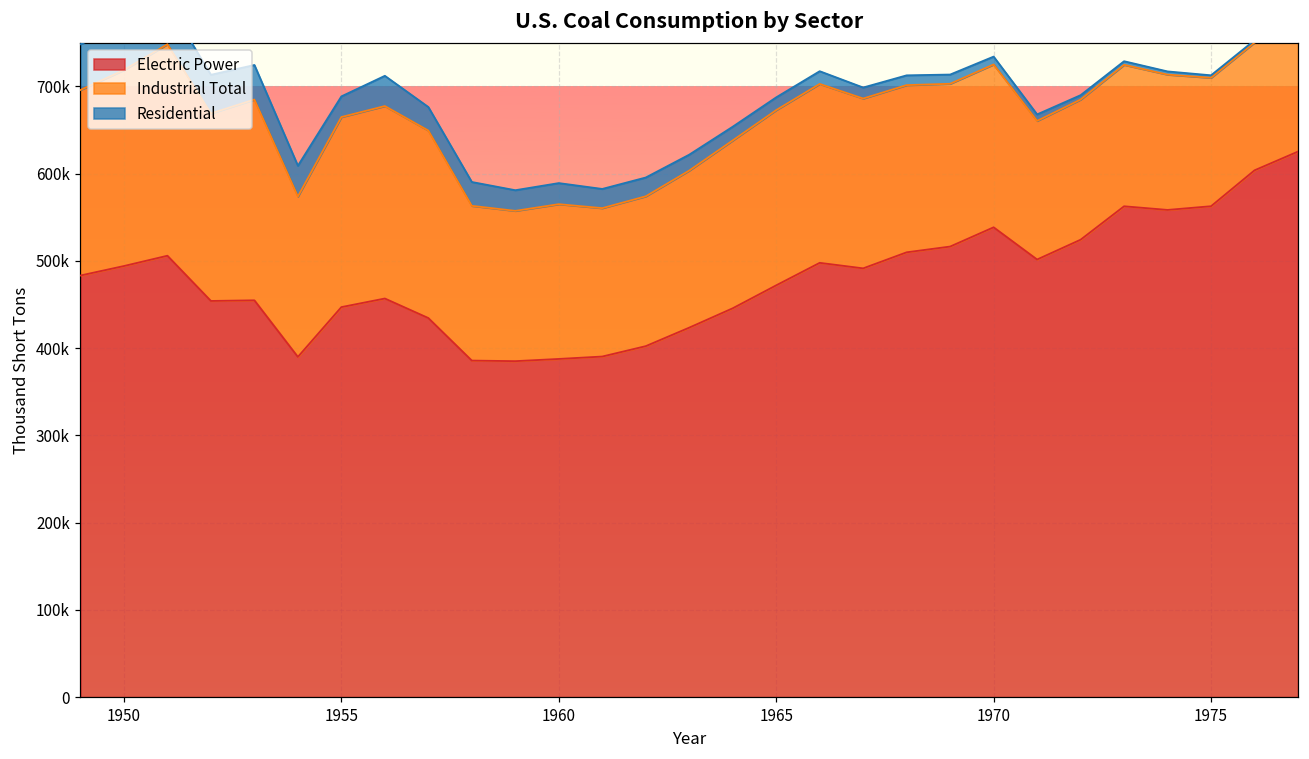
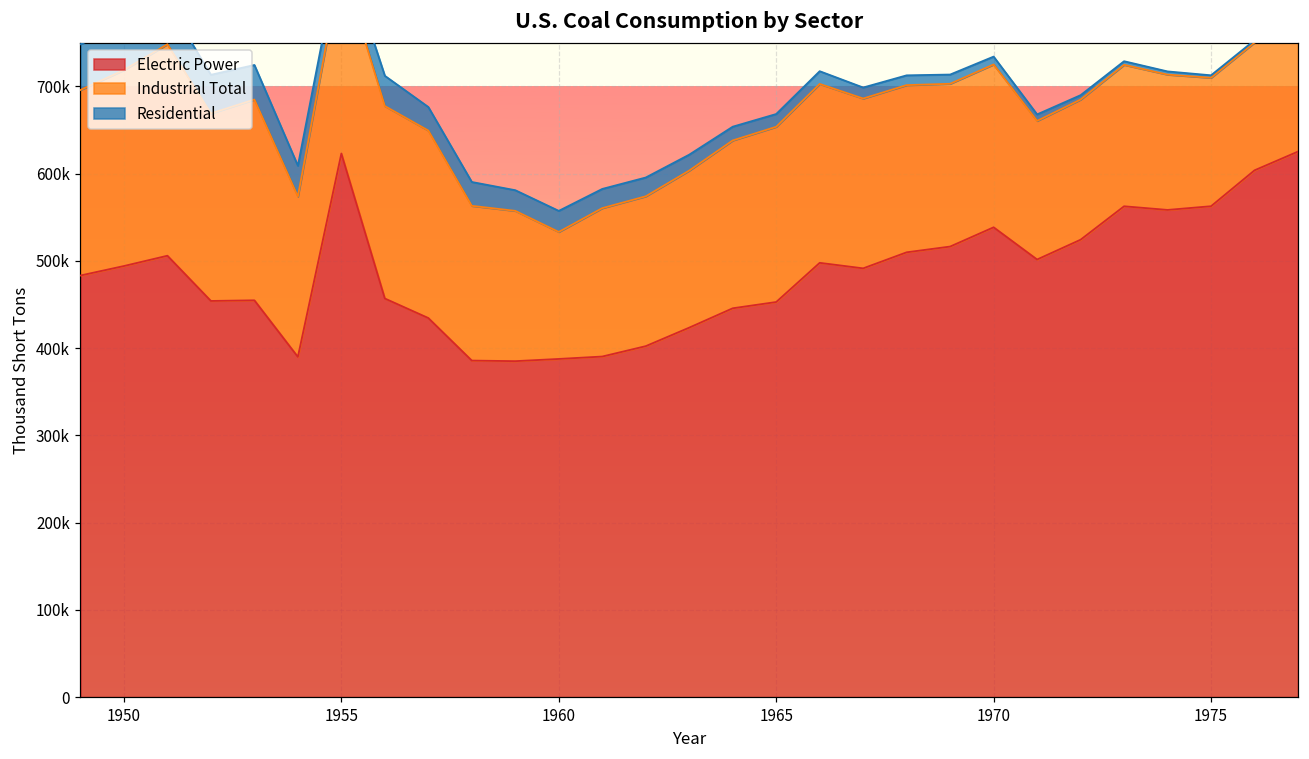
  {
    "Electric Power": {
      "1950": 490000,
-     "1955": 450000,
+     "1955": 620000,
      "1960": 390000,
-     "1965": 470000,
+     "1965": 450000,
      "1970": 540000,
      "1975": 560000
    },
    "Industrial Total": {
-     "1960": 180000,
+     "1960": 150000,
      "1965": 200000,
      "1970": 190000
    },
    "Residential": {
      "1960": 20000,
      "1965": 10000,
      "1970": 10000
    }
  }
